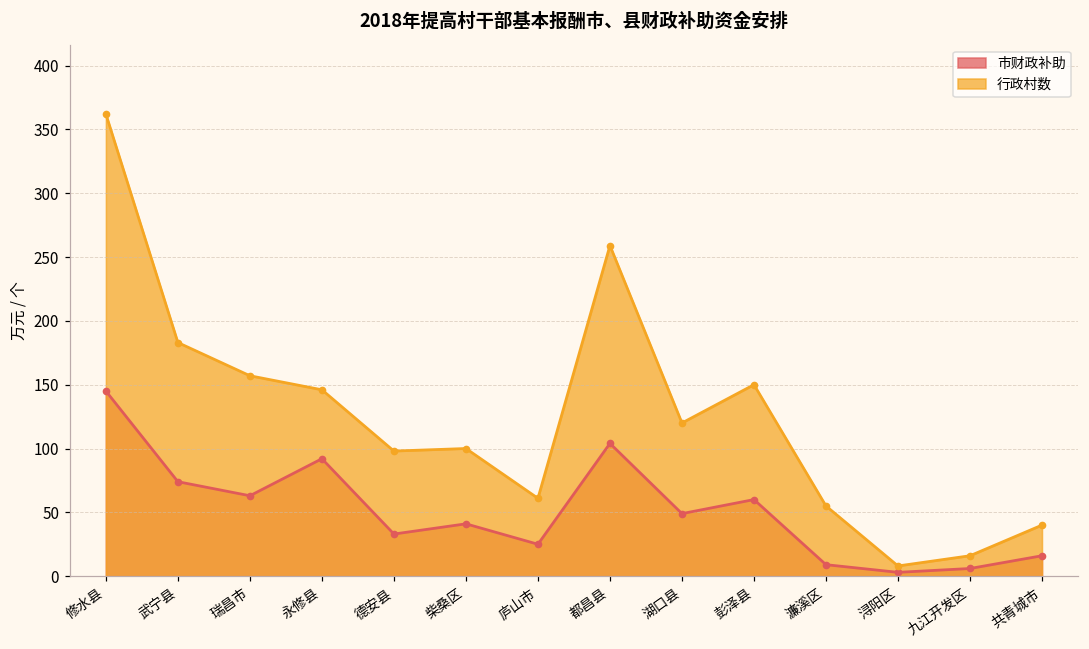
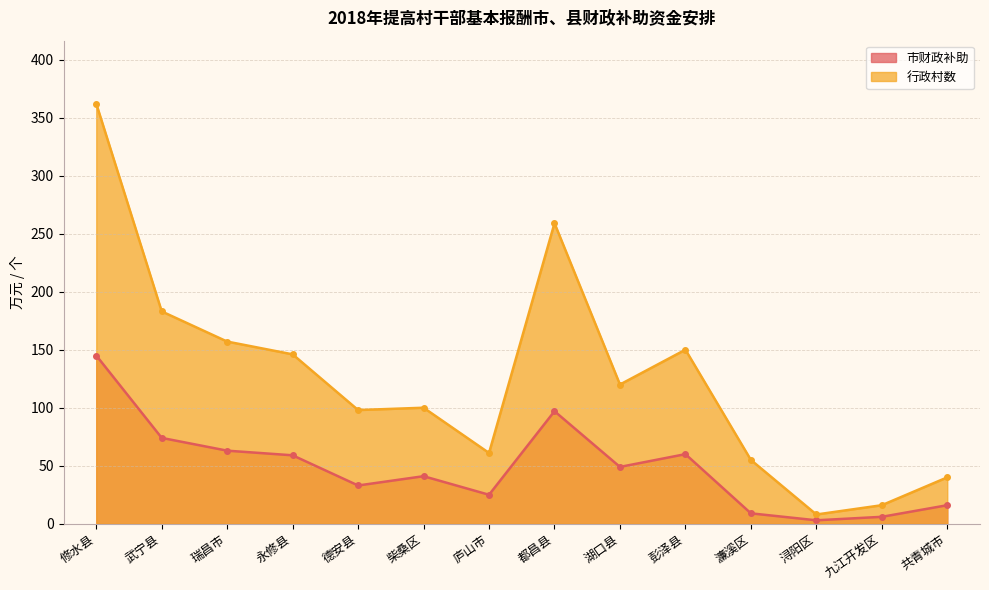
  {
    "市财政补助": {
      "修水县": 145,
      "武宁县": 74,
      "瑞昌市": 63,
-     "永修县": 92,
+     "永修县": 59,
      "德安县": 33,
      "柴桑区": 41,
      "庐山市": 25,
-     "都昌县": 104,
+     "都昌县": 97,
      "湖口县": 49,
      "彭泽县": 60,
      "濂溪区": 9,
      "浔阳区": 3,
      "九江开发区": 6,
      "共青城市": 16
    },
    "行政村数": {
      "修水县": 362,
      "武宁县": 183,
      "瑞昌市": 157,
      "永修县": 146,
      "德安县": 98,
      "柴桑区": 100,
      "庐山市": 61,
      "都昌县": 259,
      "湖口县": 120,
      "彭泽县": 150,
      "濂溪区": 55,
      "浔阳区": 8,
      "九江开发区": 16,
      "共青城市": 40
    }
  }
